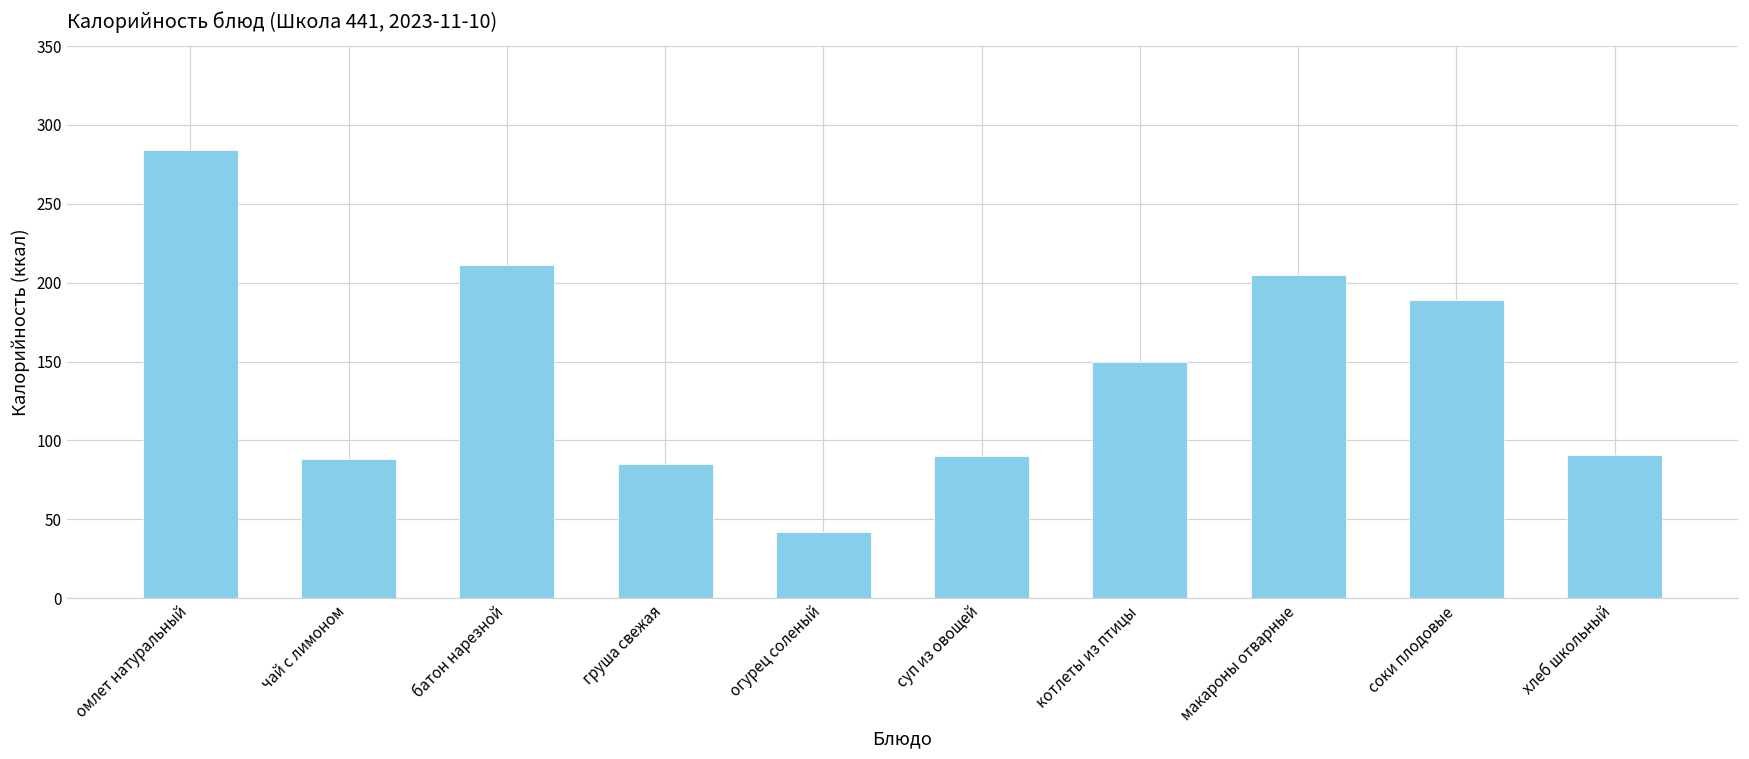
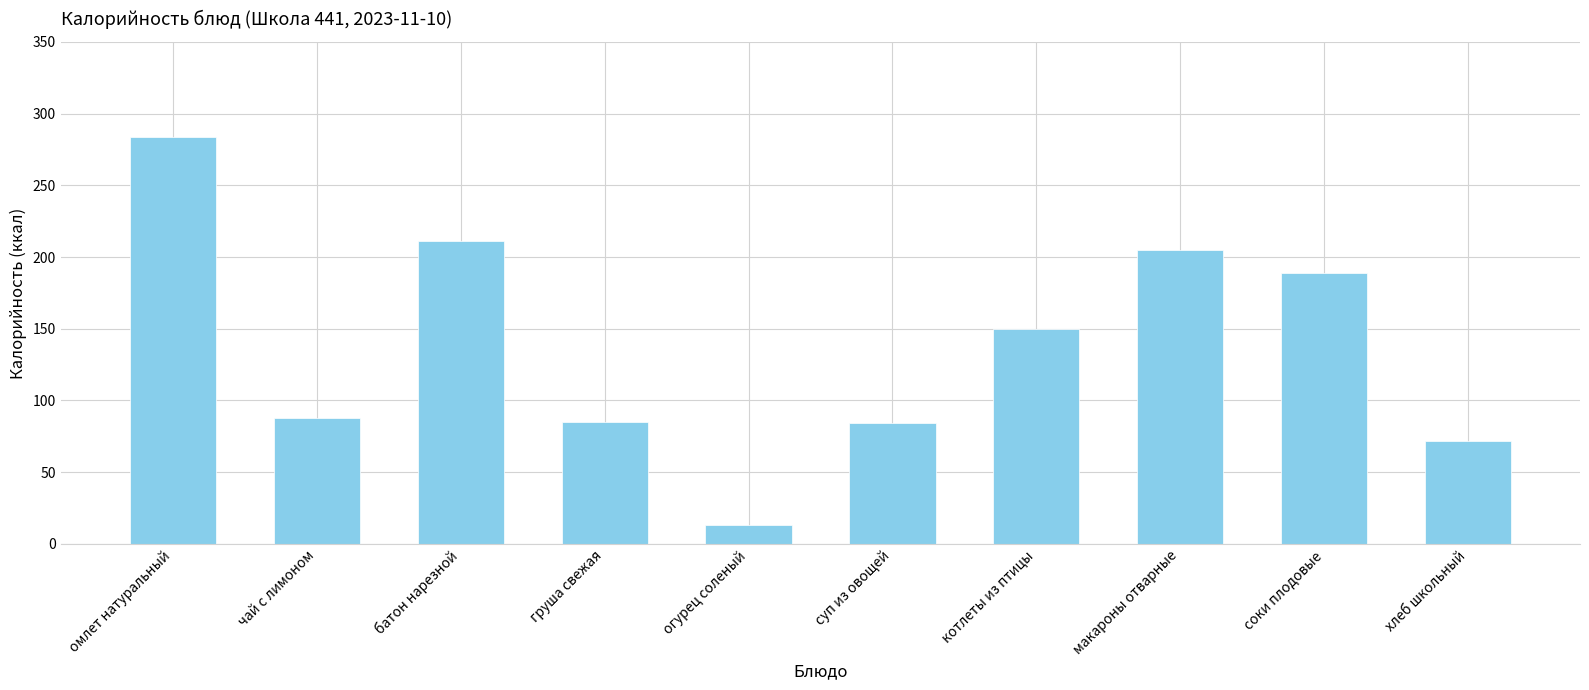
  {
    "омлет натуральный": 284,
    "чай с лимоном": 88,
    "батон нарезной": 211,
    "груша свежая": 85,
-   "огурец соленый": 42,
-   "суп из овощей": 90,
+   "огурец соленый": 13,
+   "суп из овощей": 84,
    "котлеты из птицы": 150,
    "макароны отварные": 205,
    "соки плодовые": 189,
-   "хлеб школьный": 91
+   "хлеб школьный": 72
  }
